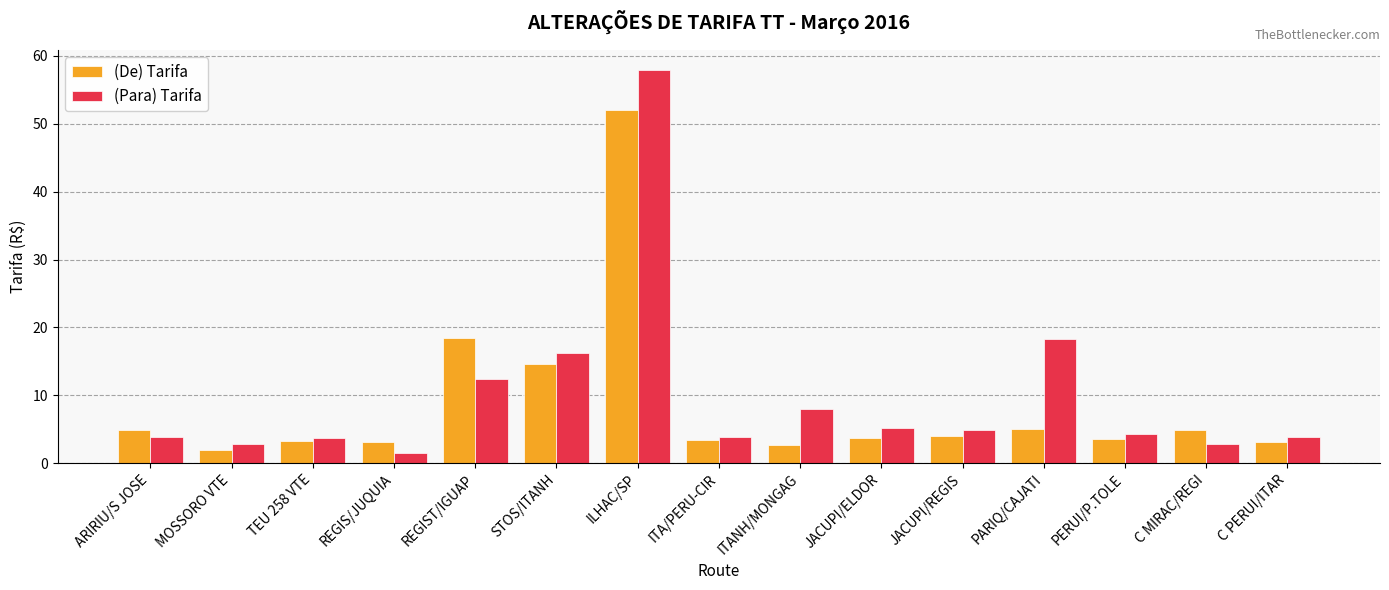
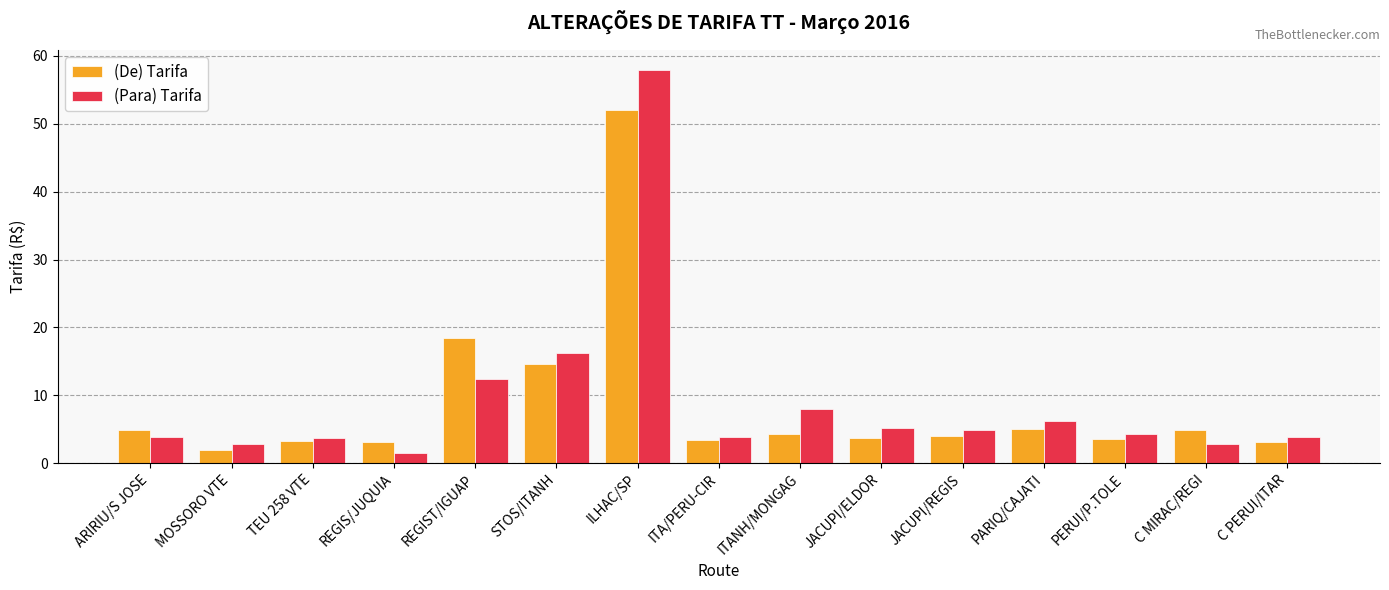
  {
    "(De) Tarifa": {
      "ARIRIU/S JOSE": 5,
      "MOSSORO VTE": 2,
      "TEU 258 VTE": 3,
      "REGIS/JUQUIA": 3,
      "REGIST/IGUAP": 18,
      "STOS/ITANH": 15,
      "ILHAC/SP": 52,
      "ITA/PERU-CIR": 3,
-     "ITANH/MONGAG": 3,
+     "ITANH/MONGAG": 4,
      "JACUPI/ELDOR": 4,
      "JACUPI/REGIS": 4,
      "PARIQ/CAJATI": 5,
      "PERUI/P.TOLE": 4,
      "C MIRAC/REGI": 5,
      "C PERUI/ITAR": 3
    },
    "(Para) Tarifa": {
      "ARIRIU/S JOSE": 4,
      "MOSSORO VTE": 3,
      "TEU 258 VTE": 4,
      "REGIS/JUQUIA": 2,
      "REGIST/IGUAP": 12,
      "STOS/ITANH": 16,
      "ILHAC/SP": 58,
      "ITA/PERU-CIR": 4,
      "ITANH/MONGAG": 8,
      "JACUPI/ELDOR": 5,
      "JACUPI/REGIS": 5,
-     "PARIQ/CAJATI": 18,
+     "PARIQ/CAJATI": 6,
      "PERUI/P.TOLE": 4,
      "C MIRAC/REGI": 3,
      "C PERUI/ITAR": 4
    }
  }
